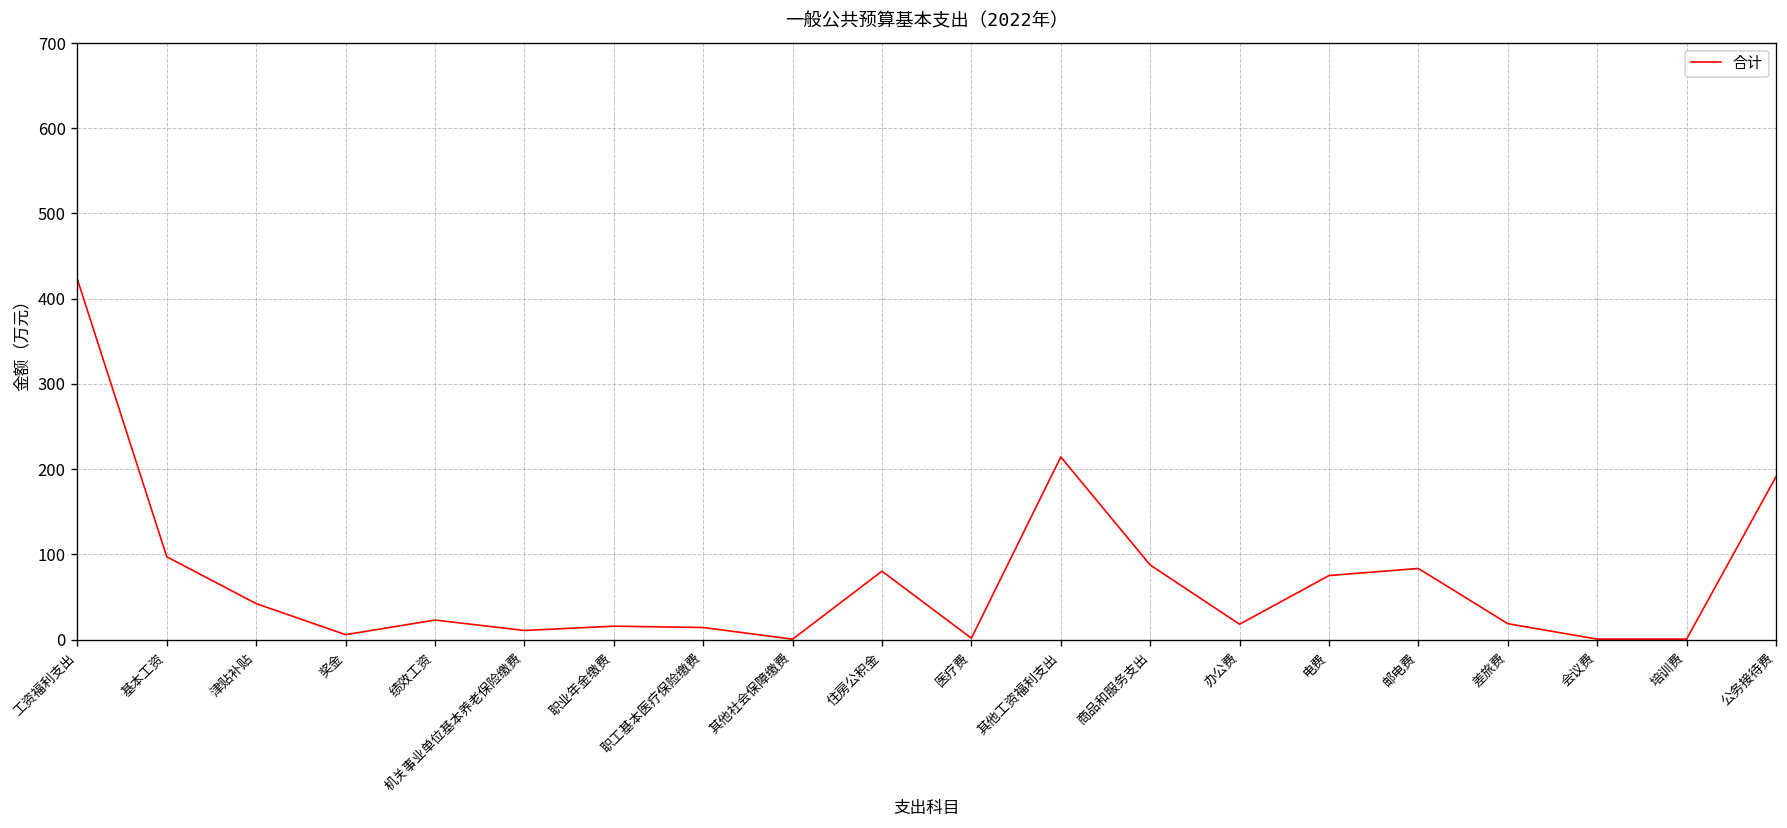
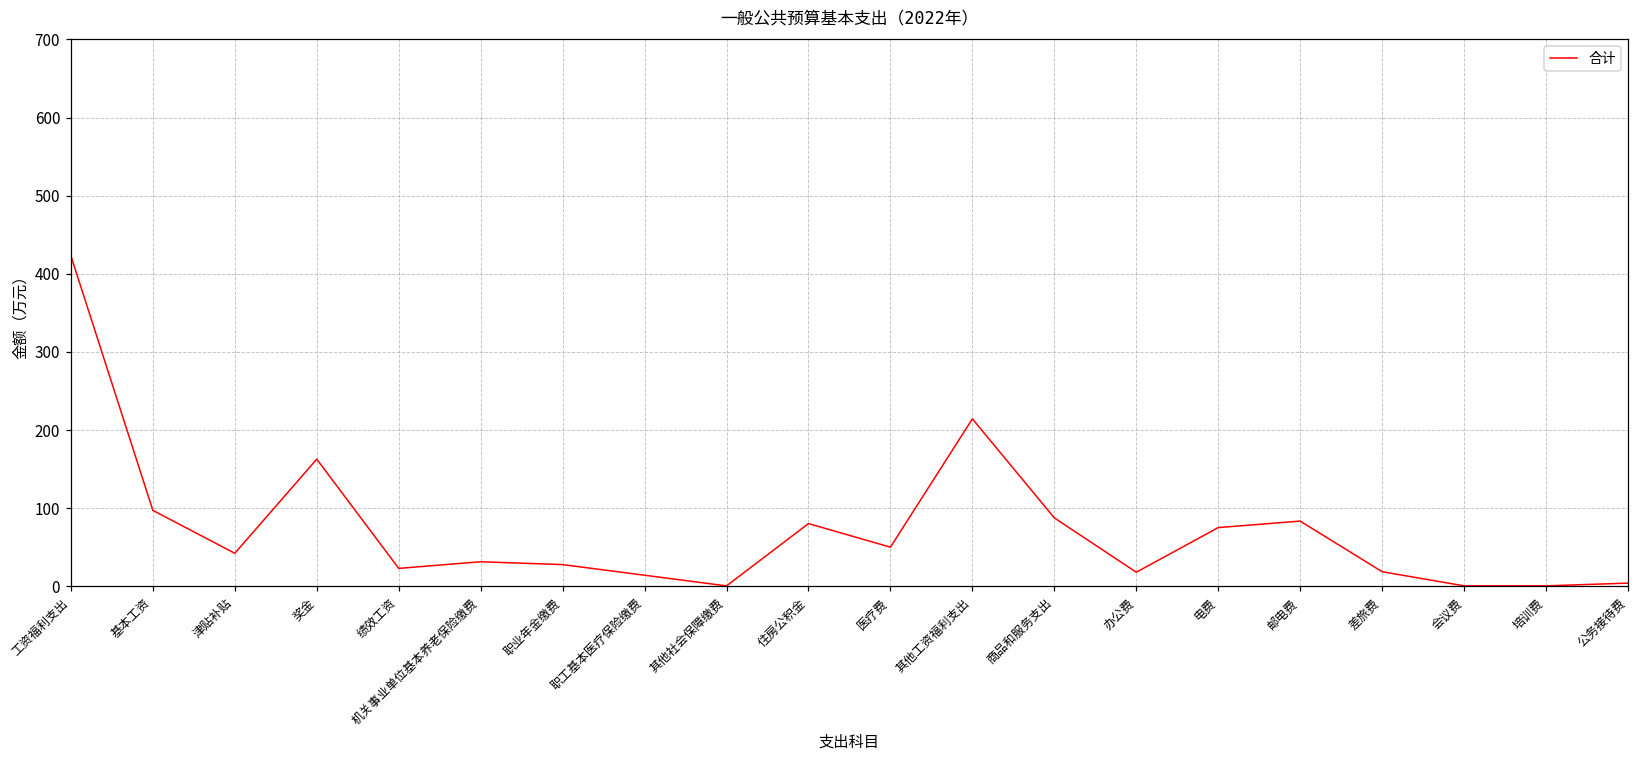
  {
    "工资福利支出": 420,
    "基本工资": 100,
    "津贴补贴": 40,
-   "奖金": 10,
+   "奖金": 160,
    "绩效工资": 20,
-   "机关事业单位基本养老保险缴费": 10,
-   "职业年金缴费": 20,
+   "机关事业单位基本养老保险缴费": 30,
+   "职业年金缴费": 30,
    "职工基本医疗保险缴费": 10,
    "其他社会保障缴费": 0,
    "住房公积金": 80,
-   "医疗费": 0,
+   "医疗费": 50,
    "其他工资福利支出": 210,
    "商品和服务支出": 90,
    "办公费": 20,
    "电费": 80,
    "邮电费": 80,
    "差旅费": 20,
    "会议费": 0,
    "培训费": 0,
-   "公务接待费": 190
+   "公务接待费": 0
  }
